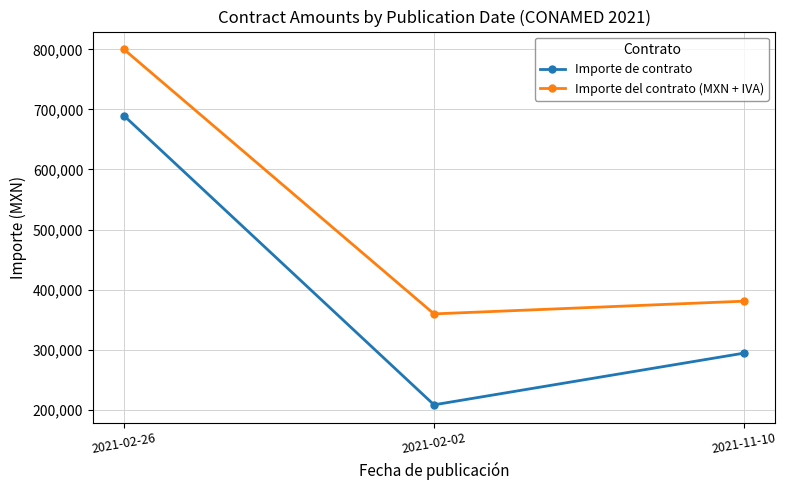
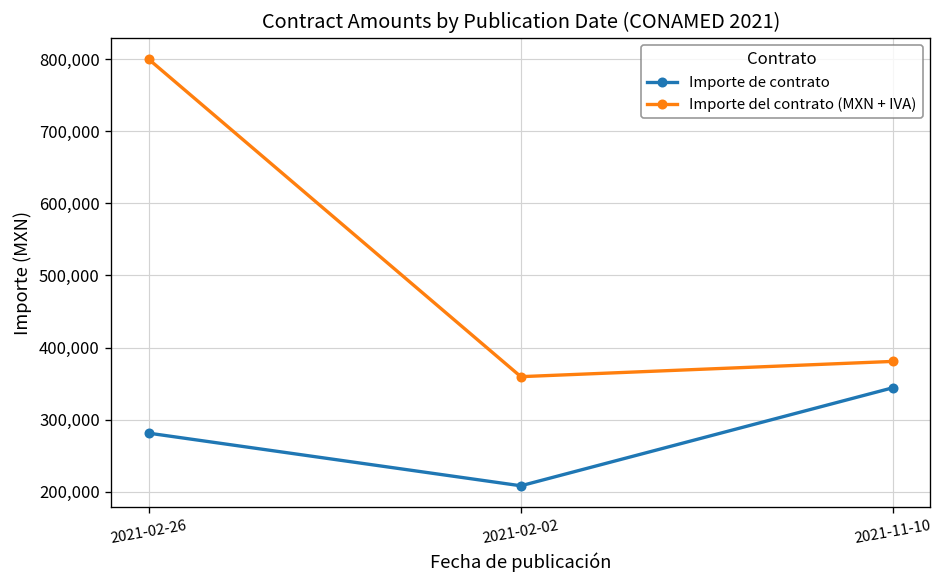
  {
    "Importe de contrato": {
-     "2021-02-26": "690,000",
+     "2021-02-26": "280,000",
      "2021-02-02": "210,000",
-     "2021-11-10": "290,000"
+     "2021-11-10": "340,000"
    },
    "Importe del contrato (MXN + IVA)": {
      "2021-02-26": "800,000",
      "2021-02-02": "360,000",
      "2021-11-10": "380,000"
    }
  }
